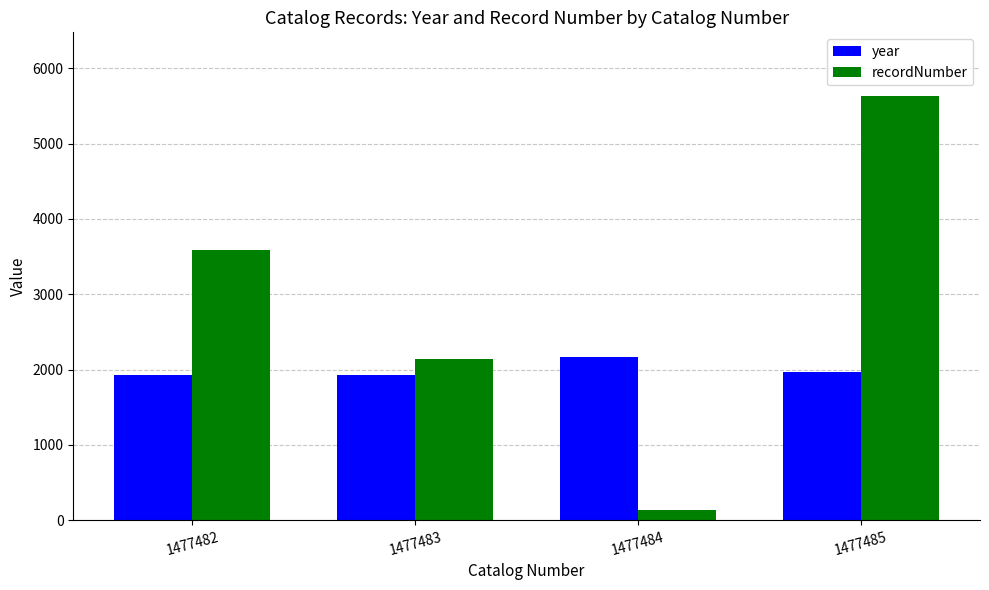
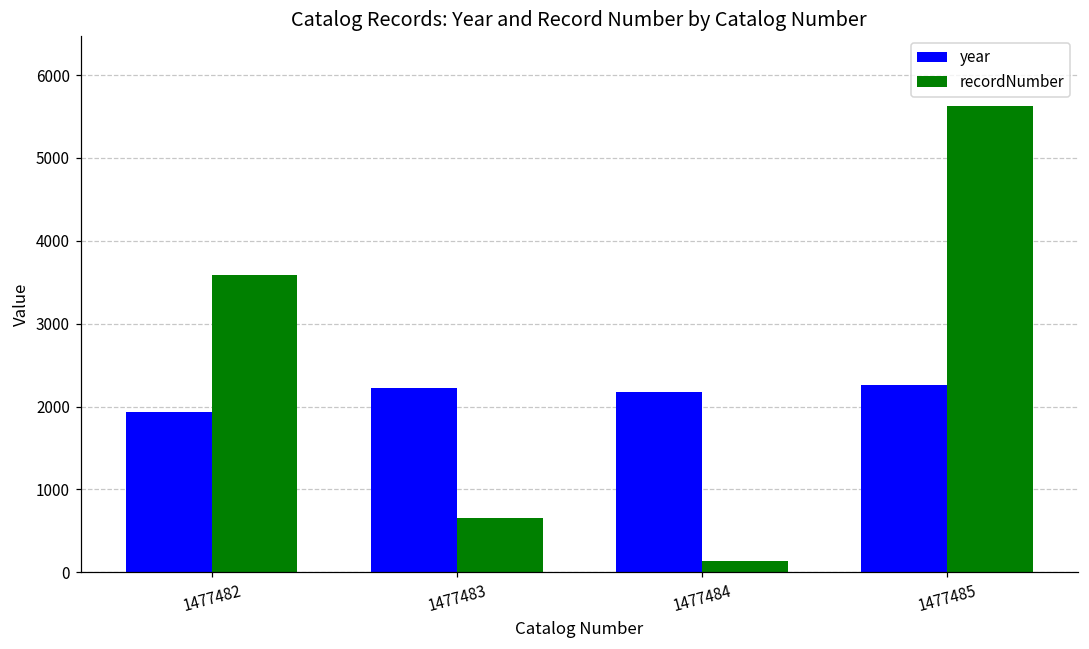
  {
    "year": {
      "1477482": 1900,
-     "1477483": 1900,
+     "1477483": 2200,
      "1477484": 2200,
-     "1477485": 2000
+     "1477485": 2300
    },
    "recordNumber": {
      "1477482": 3600,
-     "1477483": 2100,
+     "1477483": 700,
      "1477484": 100,
      "1477485": 5600
    }
  }
